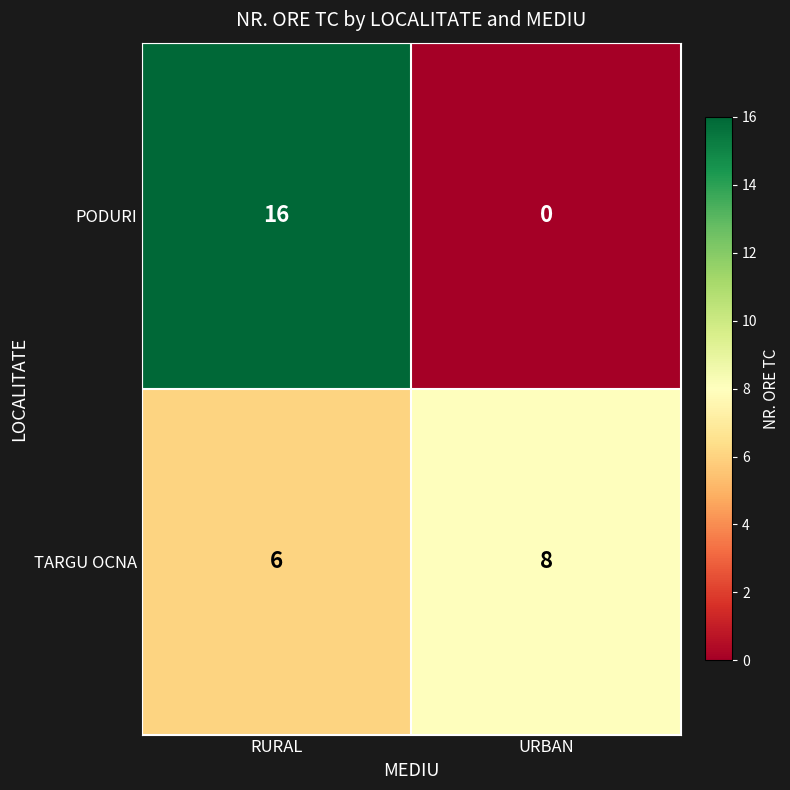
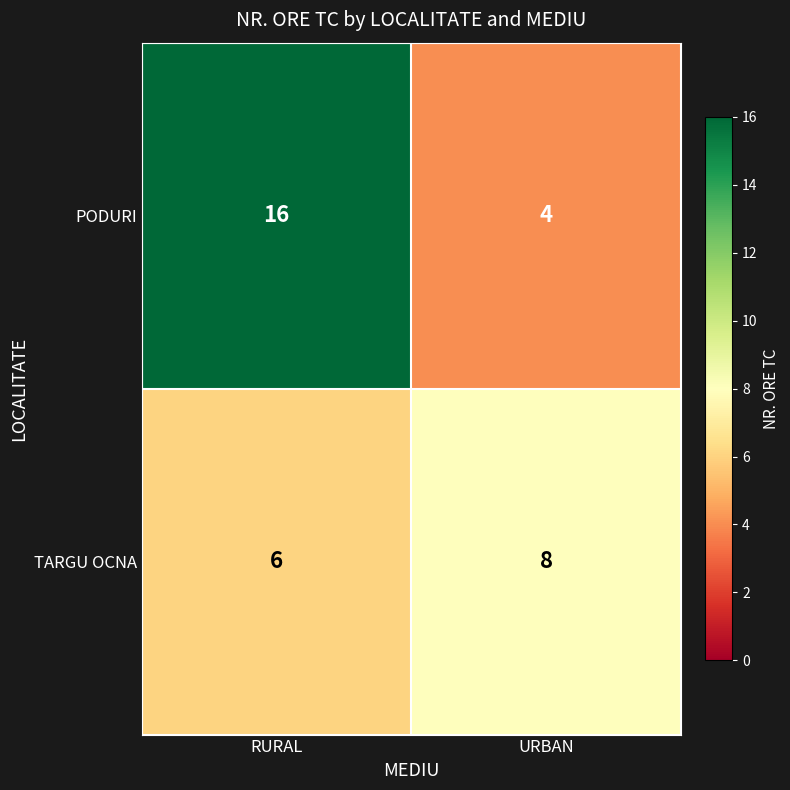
  {
    "PODURI": {
      "RURAL": 16,
-     "URBAN": 0
+     "URBAN": 4
    },
    "TARGU OCNA": {
      "RURAL": 6,
      "URBAN": 8
    }
  }
